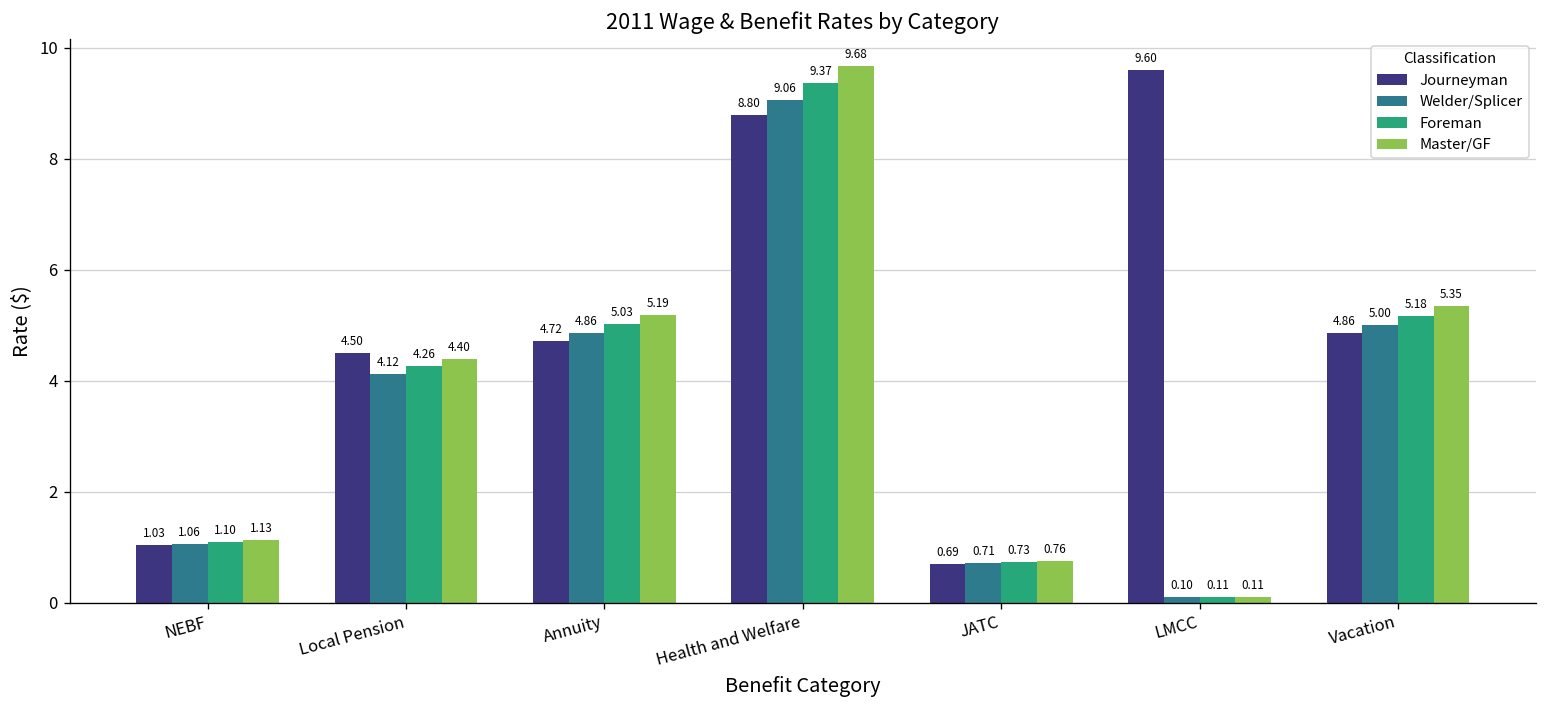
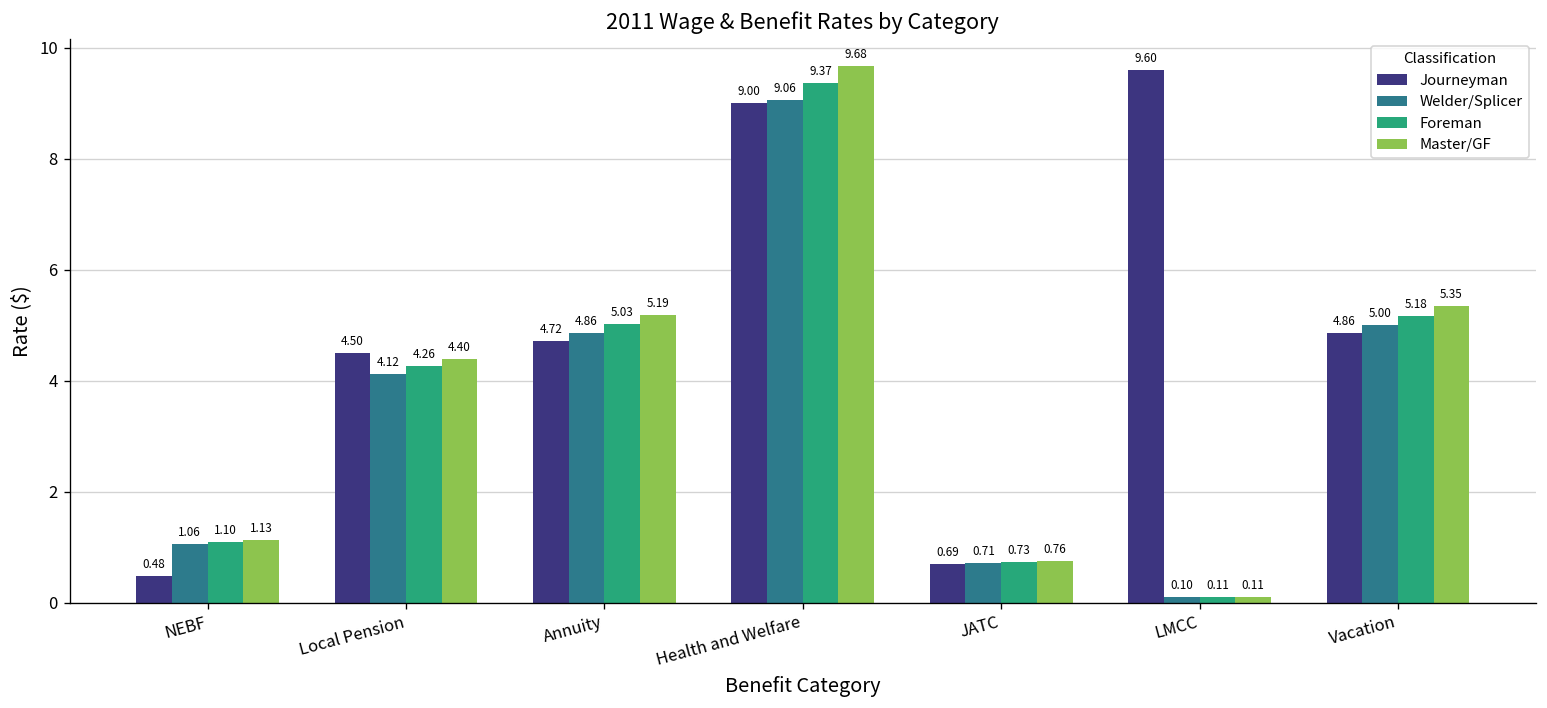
  {
    "Journeyman": {
-     "NEBF": 1.03,
+     "NEBF": 0.48,
      "Local Pension": 4.50,
      "Annuity": 4.72,
-     "Health and Welfare": 8.80,
+     "Health and Welfare": 9.00,
      "JATC": 0.69,
      "LMCC": 9.60,
      "Vacation": 4.86
    },
    "Master/GF": {
      "NEBF": 1.13,
      "Local Pension": 4.40,
      "Annuity": 5.19,
      "Health and Welfare": 9.68,
      "JATC": 0.76,
      "LMCC": 0.11,
      "Vacation": 5.35
    }
  }
